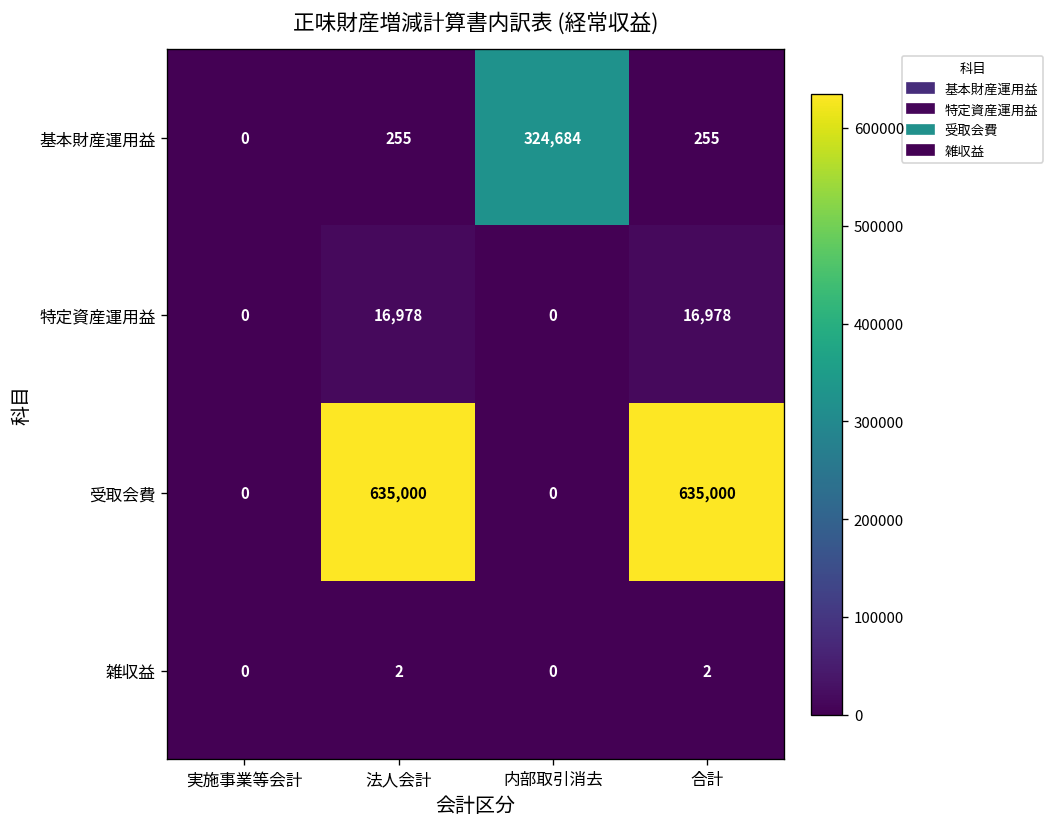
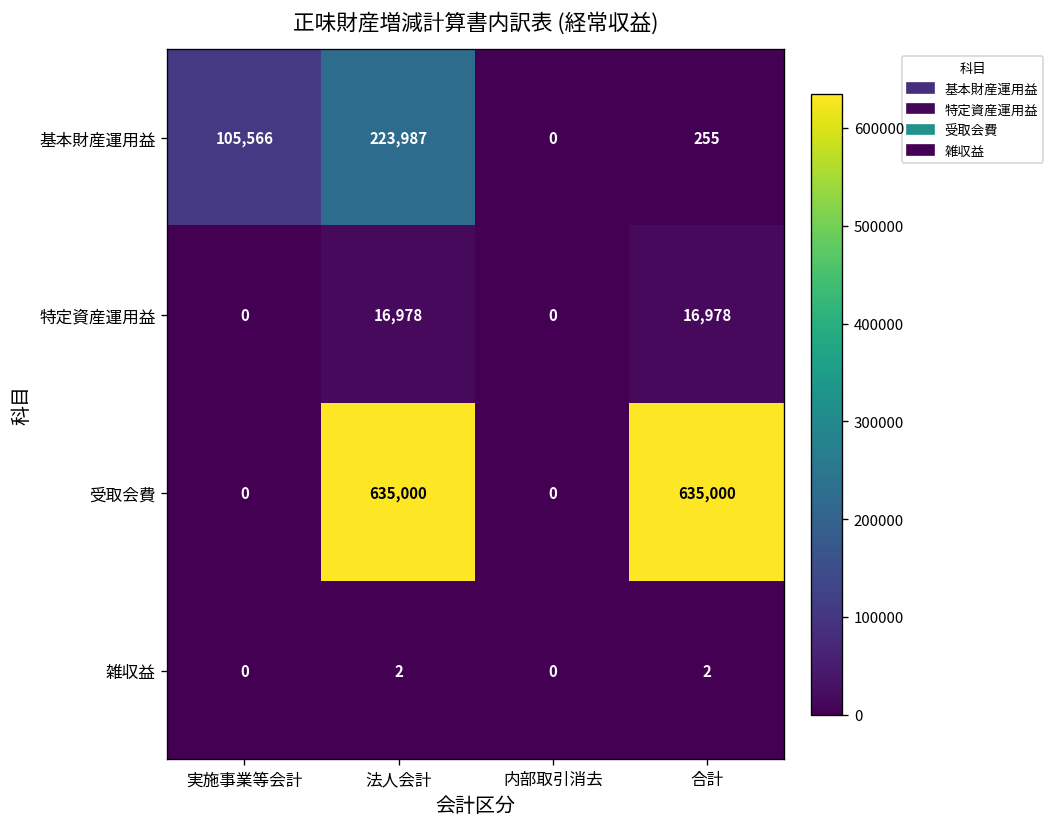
  {
    "基本財産運用益": {
-     "実施事業等会計": "0",
-     "法人会計": "255",
-     "内部取引消去": "324,684",
+     "実施事業等会計": "105,566",
+     "法人会計": "223,987",
+     "内部取引消去": "0",
      "合計": "255"
    },
    "特定資産運用益": {
      "実施事業等会計": "0",
      "法人会計": "16,978",
      "内部取引消去": "0",
      "合計": "16,978"
    },
    "受取会費": {
      "実施事業等会計": "0",
      "法人会計": "635,000",
      "内部取引消去": "0",
      "合計": "635,000"
    },
    "雑収益": {
      "実施事業等会計": "0",
      "法人会計": "2",
      "内部取引消去": "0",
      "合計": "2"
    }
  }
